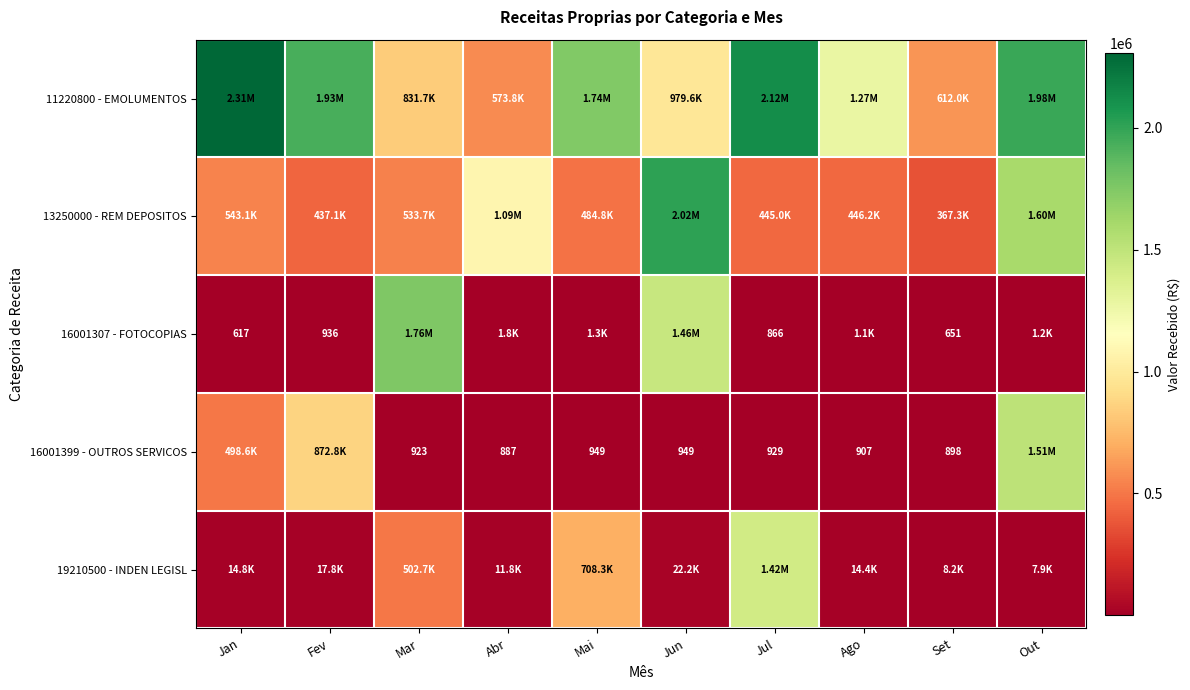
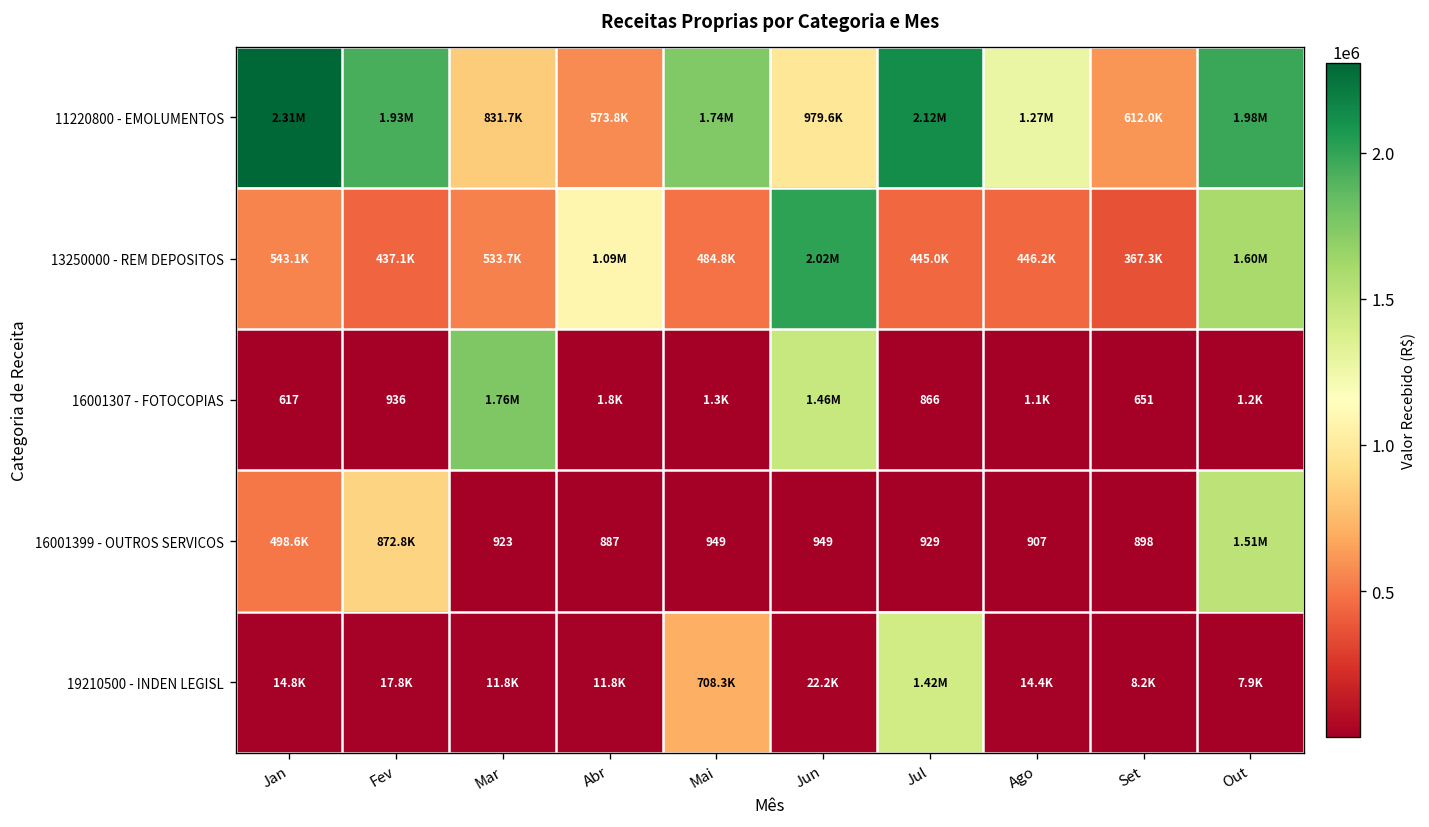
  {
    "11220800 - EMOLUMENTOS": {
      "Jan": "2.31M",
      "Fev": "1.93M",
      "Mar": "831.7K",
      "Abr": "573.8K",
      "Mai": "1.74M",
      "Jun": "979.6K",
      "Jul": "2.12M",
      "Ago": "1.27M",
      "Set": "612.0K",
      "Out": "1.98M"
    },
    "13250000 - REM DEPOSITOS": {
      "Jan": "543.1K",
      "Fev": "437.1K",
      "Mar": "533.7K",
      "Abr": "1.09M",
      "Mai": "484.8K",
      "Jun": "2.02M",
      "Jul": "445.0K",
      "Ago": "446.2K",
      "Set": "367.3K",
      "Out": "1.60M"
    },
    "16001307 - FOTOCOPIAS": {
      "Jan": "617",
      "Fev": "936",
      "Mar": "1.76M",
      "Abr": "1.8K",
      "Mai": "1.3K",
      "Jun": "1.46M",
      "Jul": "866",
      "Ago": "1.1K",
      "Set": "651",
      "Out": "1.2K"
    },
    "16001399 - OUTROS SERVICOS": {
      "Jan": "498.6K",
      "Fev": "872.8K",
      "Mar": "923",
      "Abr": "887",
      "Mai": "949",
      "Jun": "949",
      "Jul": "929",
      "Ago": "907",
      "Set": "898",
      "Out": "1.51M"
    },
    "19210500 - INDEN LEGISL": {
      "Jan": "14.8K",
      "Fev": "17.8K",
-     "Mar": "502.7K",
+     "Mar": "11.8K",
      "Abr": "11.8K",
      "Mai": "708.3K",
      "Jun": "22.2K",
      "Jul": "1.42M",
      "Ago": "14.4K",
      "Set": "8.2K",
      "Out": "7.9K"
    }
  }
